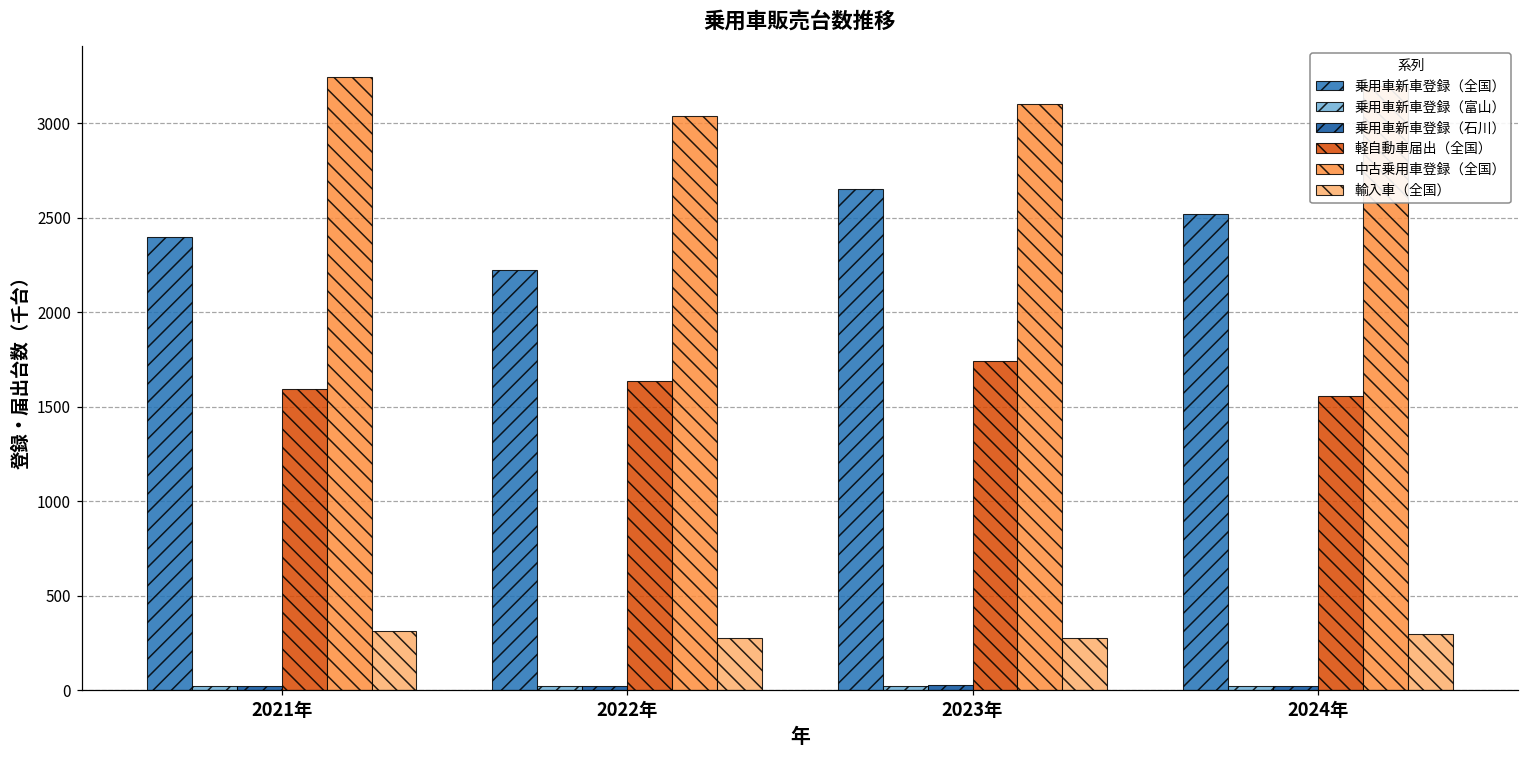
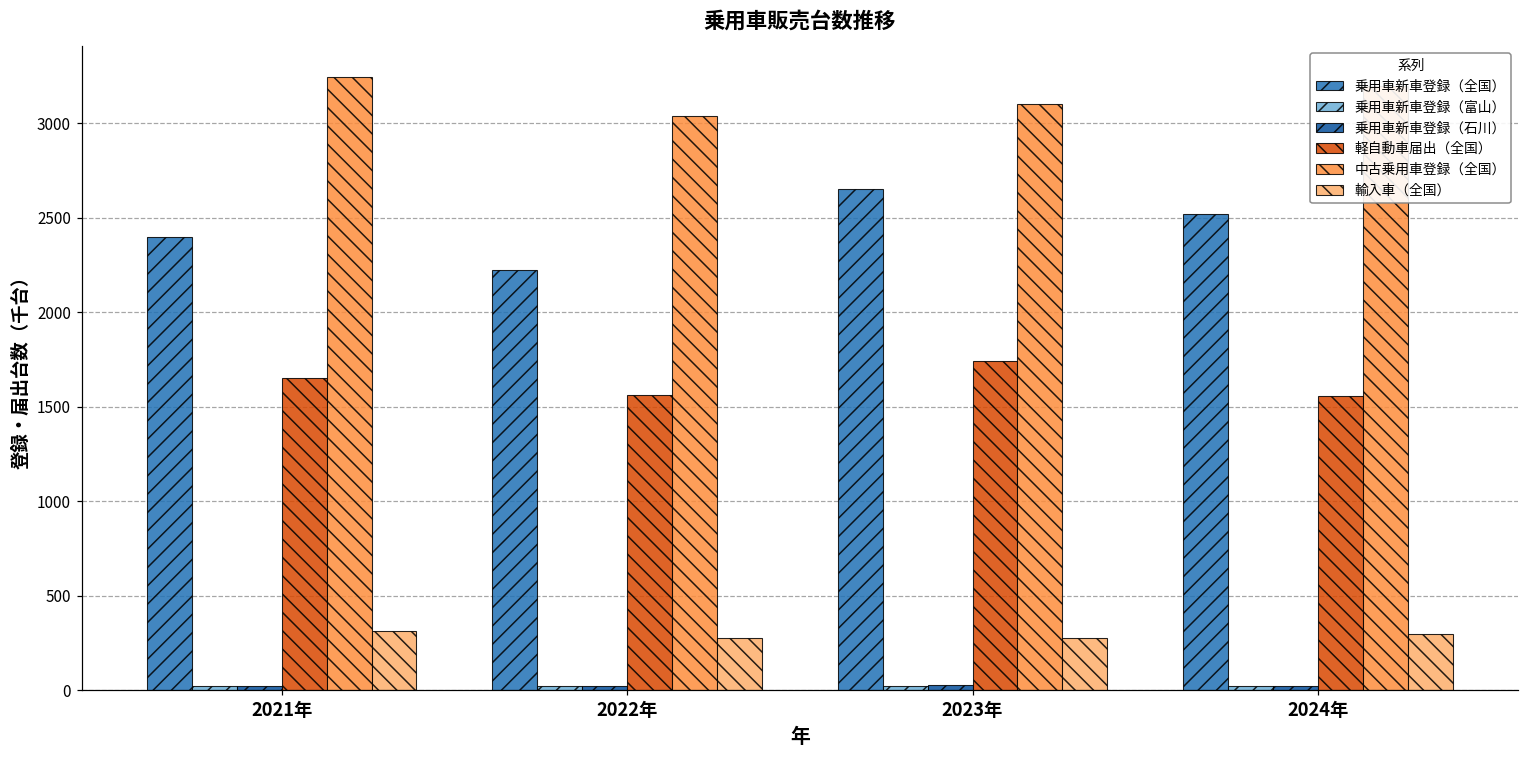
  {
    "乗用車新車登録（富山）": {
      "2021年": 20,
      "2022年": 20,
      "2023年": 20,
      "2024年": 20
    },
    "軽自動車届出（全国）": {
-     "2021年": 1600,
-     "2022年": 1640,
+     "2021年": 1650,
+     "2022年": 1570,
      "2023年": 1740,
      "2024年": 1560
    }
  }
